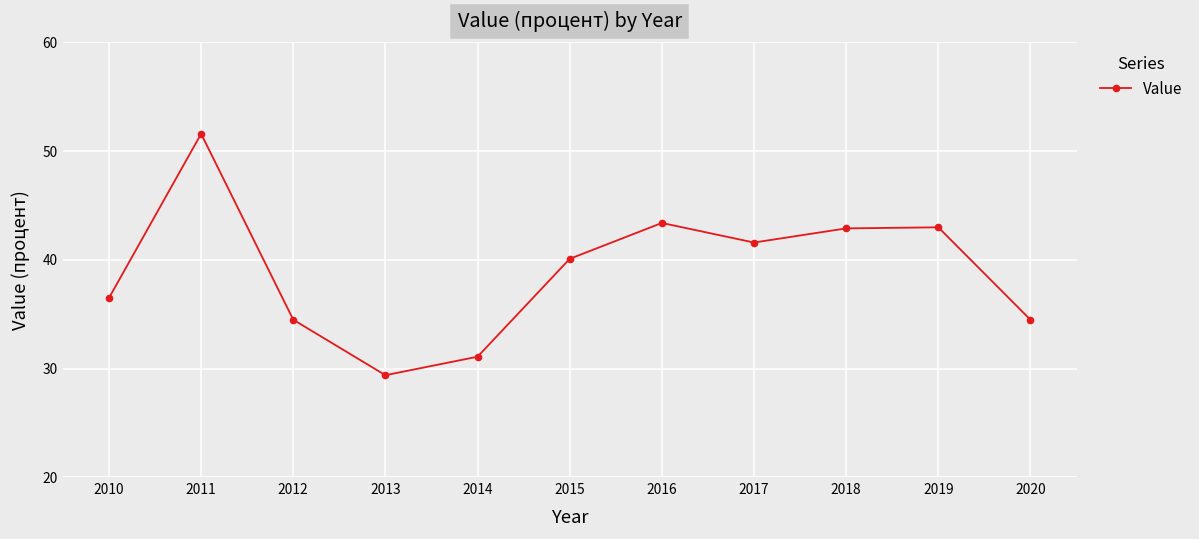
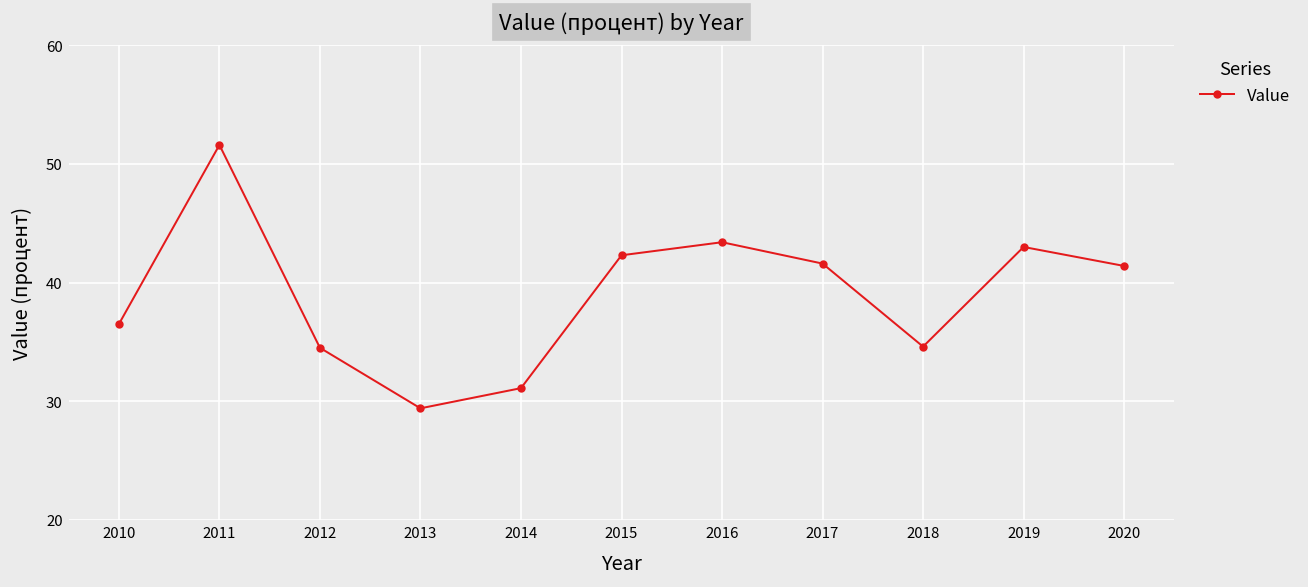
  {
    "2010": 37,
    "2011": 52,
    "2012": 35,
    "2013": 29,
    "2014": 31,
-   "2015": 40,
+   "2015": 42,
    "2016": 43,
    "2017": 42,
-   "2018": 43,
+   "2018": 35,
    "2019": 43,
-   "2020": 35
+   "2020": 41
  }
